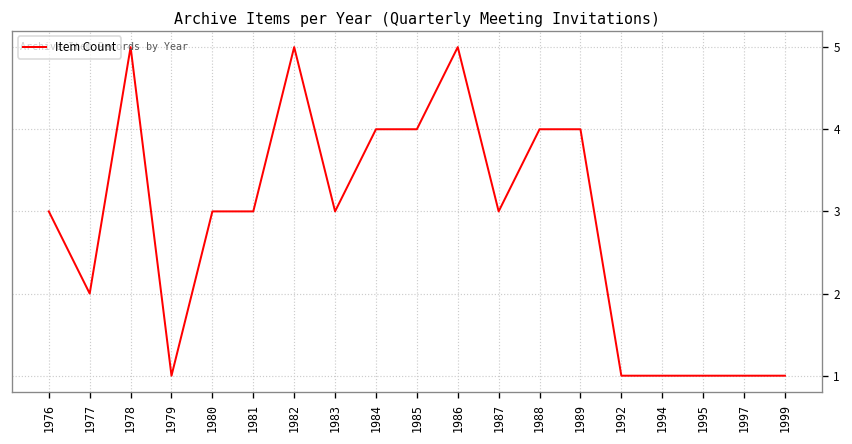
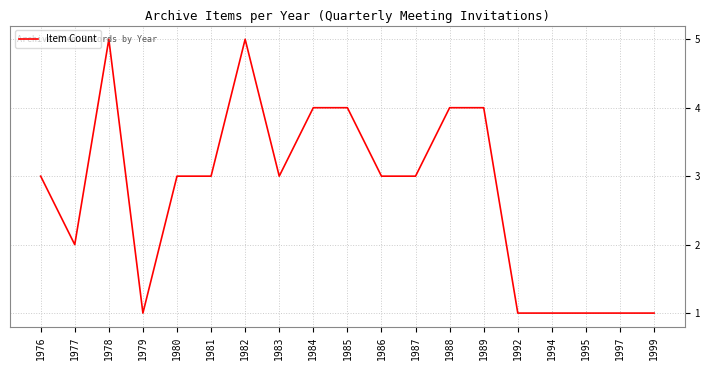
  {
    "1976": 3,
    "1977": 2,
    "1978": 5,
    "1979": 1,
    "1980": 3,
    "1981": 3,
    "1982": 5,
    "1983": 3,
    "1984": 4,
    "1985": 4,
-   "1986": 5,
+   "1986": 3,
    "1987": 3,
    "1988": 4,
    "1989": 4,
    "1992": 1,
    "1994": 1,
    "1995": 1,
    "1997": 1,
    "1999": 1
  }
